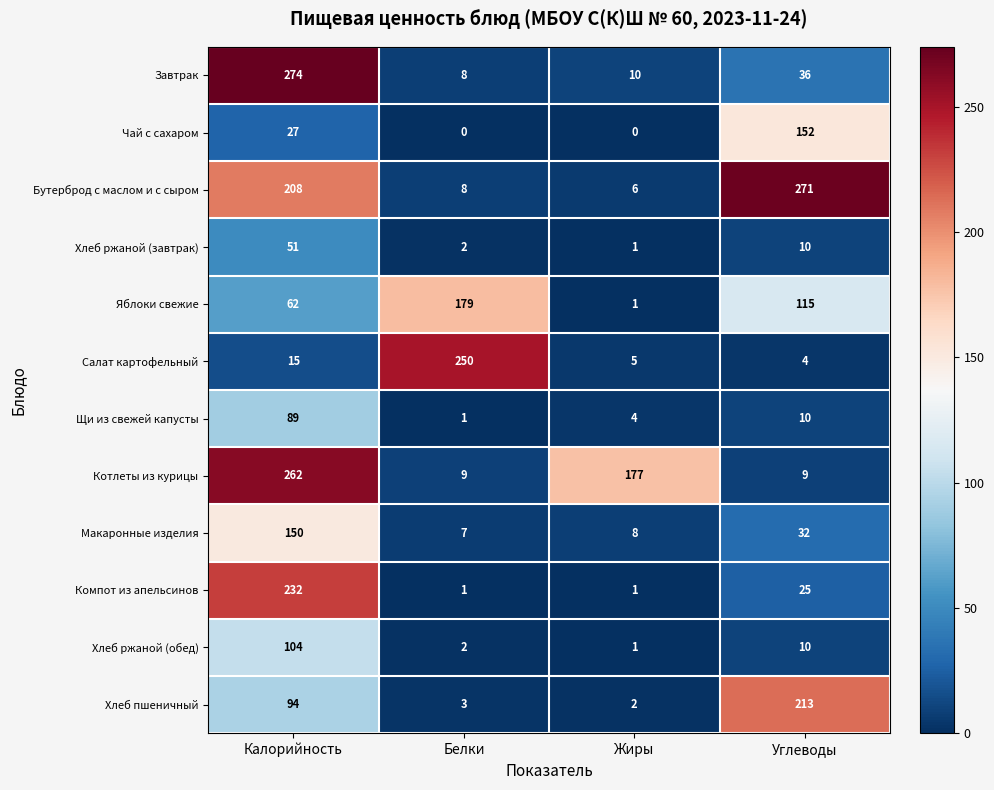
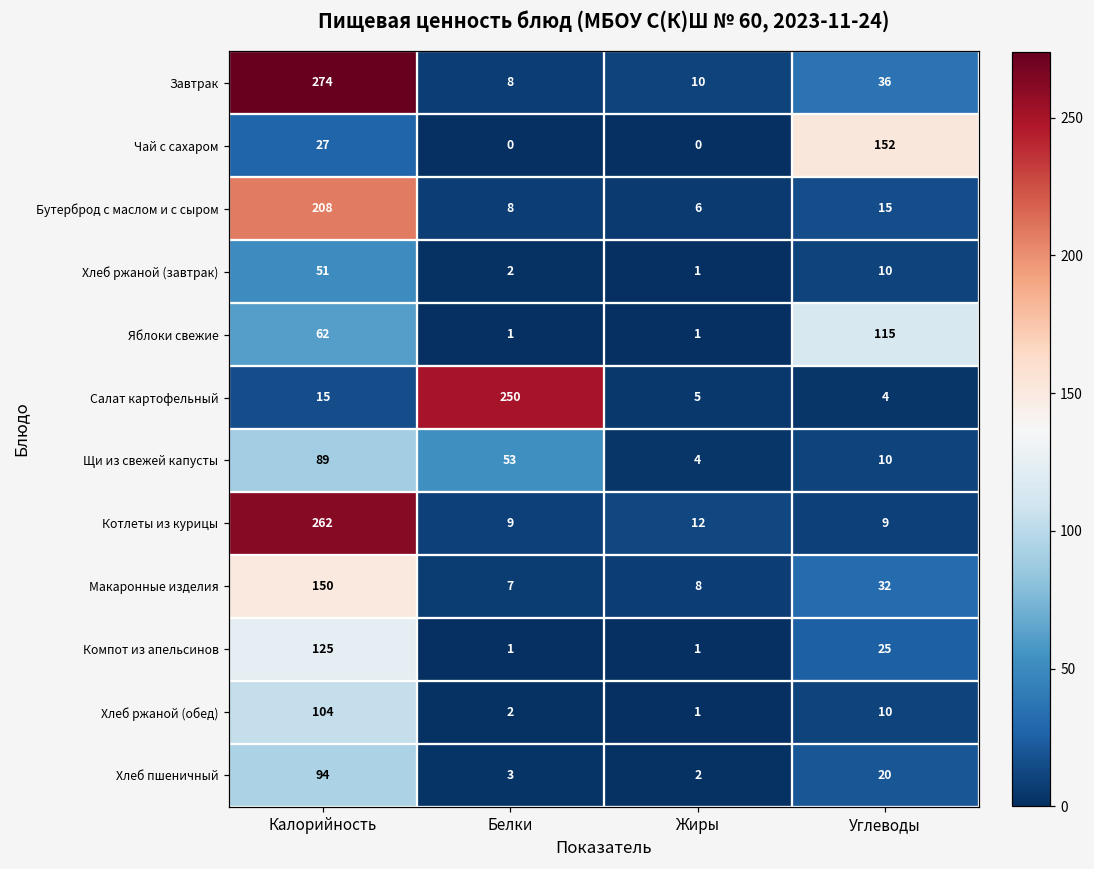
  {
    "Завтрак": {
      "Калорийность": 274,
      "Белки": 8,
      "Жиры": 10,
      "Углеводы": 36
    },
    "Чай с сахаром": {
      "Калорийность": 27,
      "Белки": 0,
      "Жиры": 0,
      "Углеводы": 152
    },
    "Бутерброд с маслом и с сыром": {
      "Калорийность": 208,
      "Белки": 8,
      "Жиры": 6,
-     "Углеводы": 271
+     "Углеводы": 15
    },
    "Хлеб ржаной (завтрак)": {
      "Калорийность": 51,
      "Белки": 2,
      "Жиры": 1,
      "Углеводы": 10
    },
    "Яблоки свежие": {
      "Калорийность": 62,
-     "Белки": 179,
+     "Белки": 1,
      "Жиры": 1,
      "Углеводы": 115
    },
    "Салат картофельный": {
      "Калорийность": 15,
      "Белки": 250,
      "Жиры": 5,
      "Углеводы": 4
    },
    "Щи из свежей капусты": {
      "Калорийность": 89,
-     "Белки": 1,
+     "Белки": 53,
      "Жиры": 4,
      "Углеводы": 10
    },
    "Котлеты из курицы": {
      "Калорийность": 262,
      "Белки": 9,
-     "Жиры": 177,
+     "Жиры": 12,
      "Углеводы": 9
    },
    "Макаронные изделия": {
      "Калорийность": 150,
      "Белки": 7,
      "Жиры": 8,
      "Углеводы": 32
    },
    "Компот из апельсинов": {
-     "Калорийность": 232,
+     "Калорийность": 125,
      "Белки": 1,
      "Жиры": 1,
      "Углеводы": 25
    },
    "Хлеб ржаной (обед)": {
      "Калорийность": 104,
      "Белки": 2,
      "Жиры": 1,
      "Углеводы": 10
    },
    "Хлеб пшеничный": {
      "Калорийность": 94,
      "Белки": 3,
      "Жиры": 2,
-     "Углеводы": 213
+     "Углеводы": 20
    }
  }
